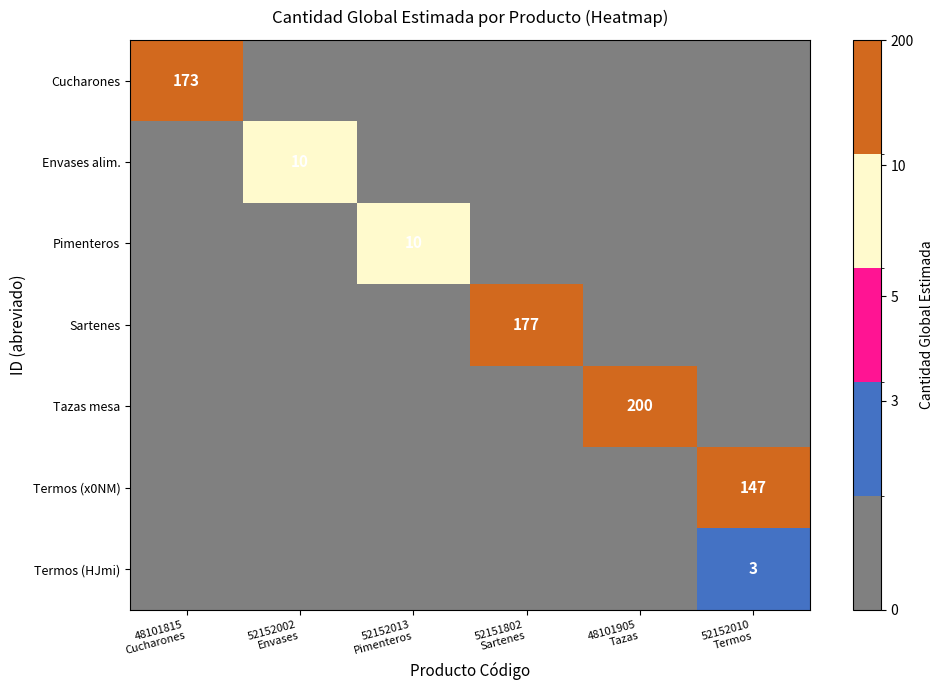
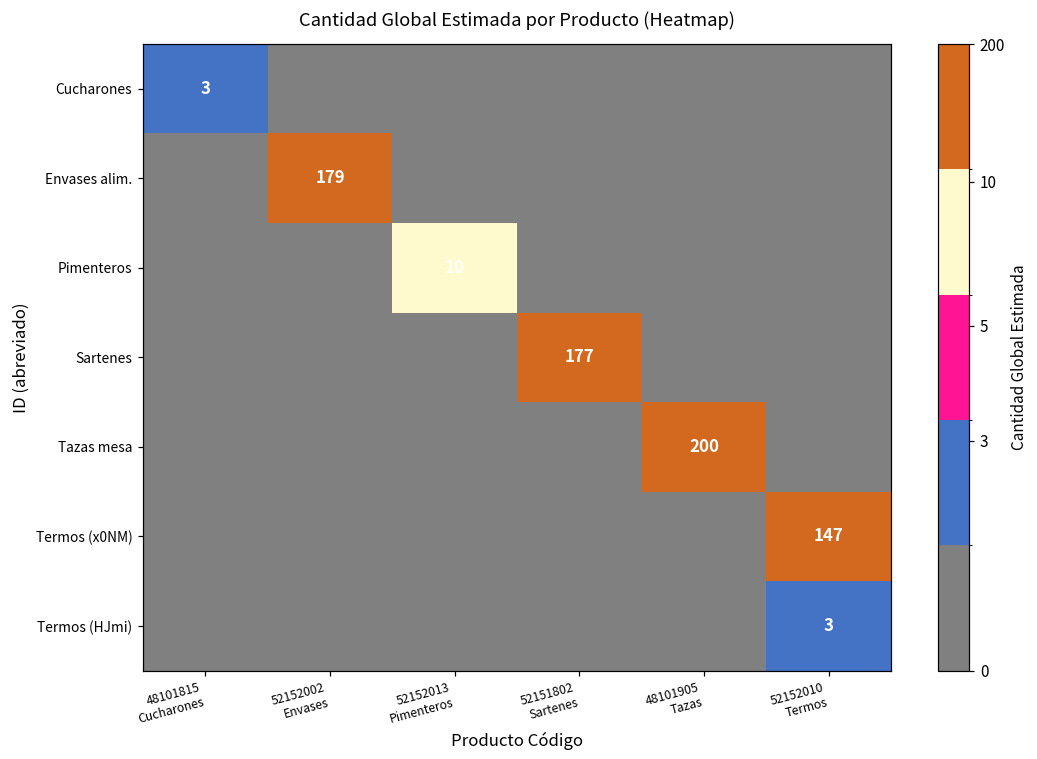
  {
    "Cucharones": {
-     "48101815 Cucharones": 173
+     "48101815 Cucharones": 3
    },
    "Envases alim.": {
-     "52152002 Envases": 10
+     "52152002 Envases": 179
    },
    "Pimenteros": {
      "52152013 Pimenteros": 10
    },
    "Sartenes": {
      "52151802 Sartenes": 177
    },
    "Tazas mesa": {
      "48101905 Tazas": 200
    },
    "Termos (x0NM)": {
      "52152010 Termos": 147
    },
    "Termos (HJmi)": {
      "52152010 Termos": 3
    }
  }
